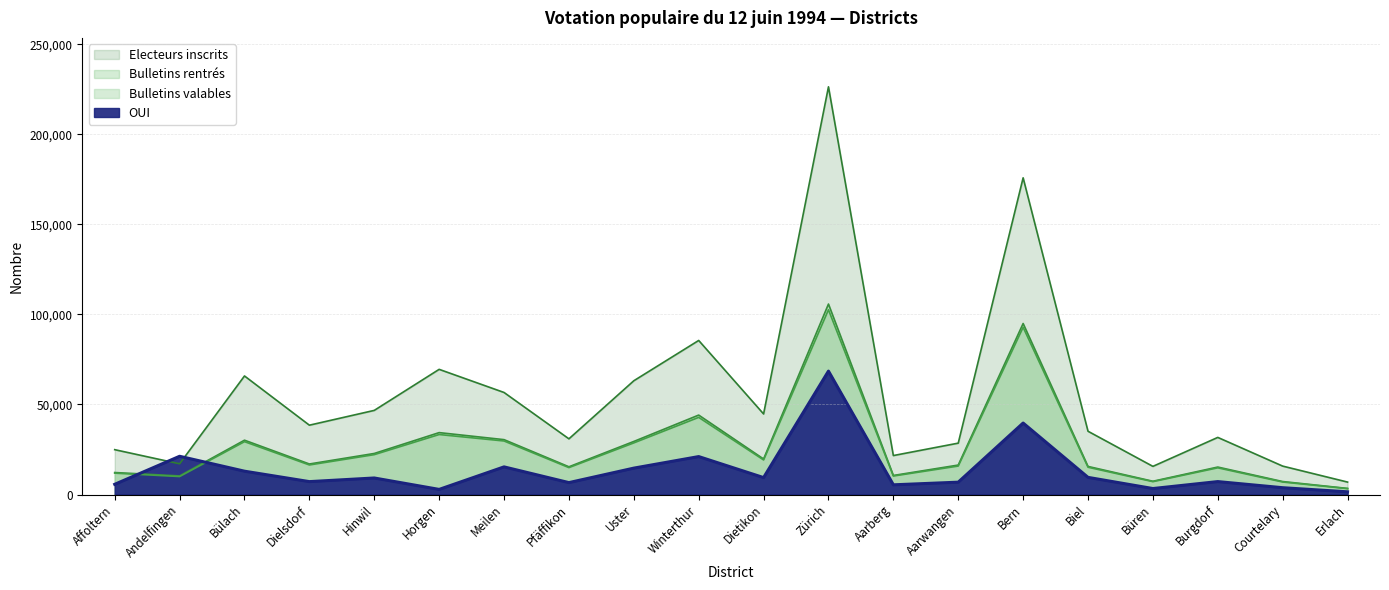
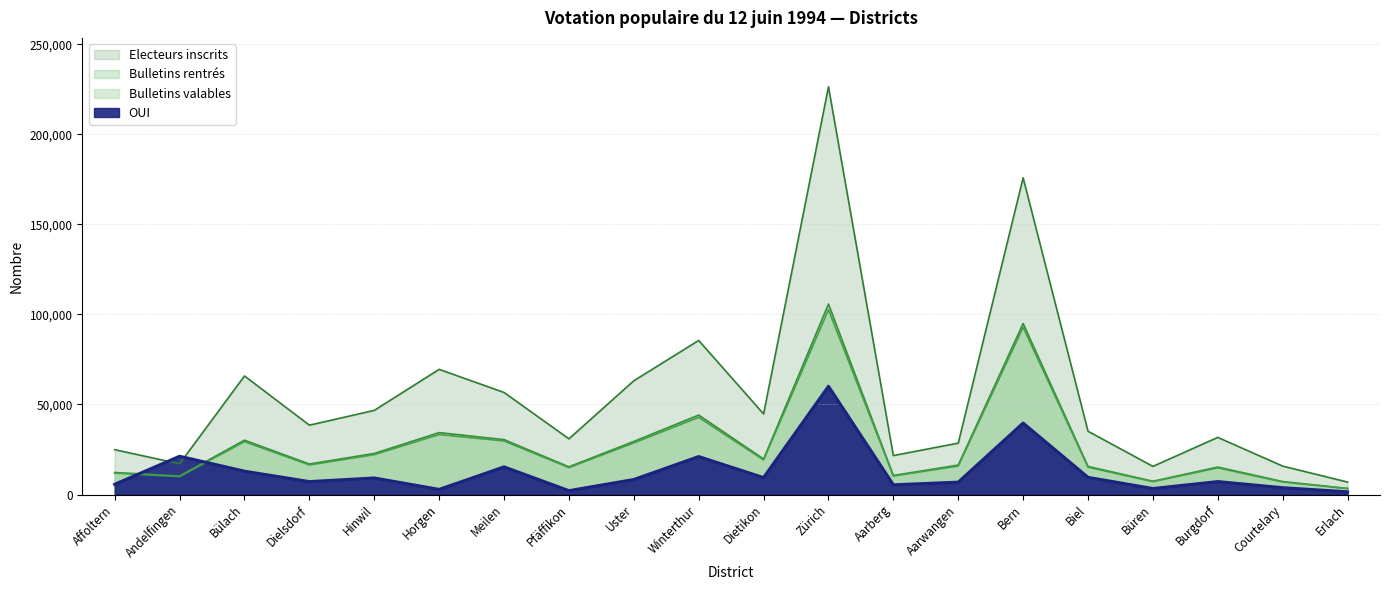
  {
    "OUI": {
      "Affoltern": "6,000",
      "Andelfingen": "21,000",
      "Bülach": "13,000",
      "Dielsdorf": "7,000",
      "Hinwil": "9,000",
      "Horgen": "3,000",
      "Meilen": "15,000",
-     "Pfäffikon": "7,000",
-     "Uster": "15,000",
+     "Pfäffikon": "2,000",
+     "Uster": "8,000",
      "Winterthur": "21,000",
      "Dietikon": "9,000",
-     "Zürich": "69,000",
+     "Zürich": "60,000",
      "Aarberg": "5,000",
      "Aarwangen": "7,000",
      "Bern": "40,000",
      "Biel": "10,000",
      "Büren": "3,000",
      "Burgdorf": "7,000",
      "Courtelary": "4,000",
      "Erlach": "1,000"
    }
  }
